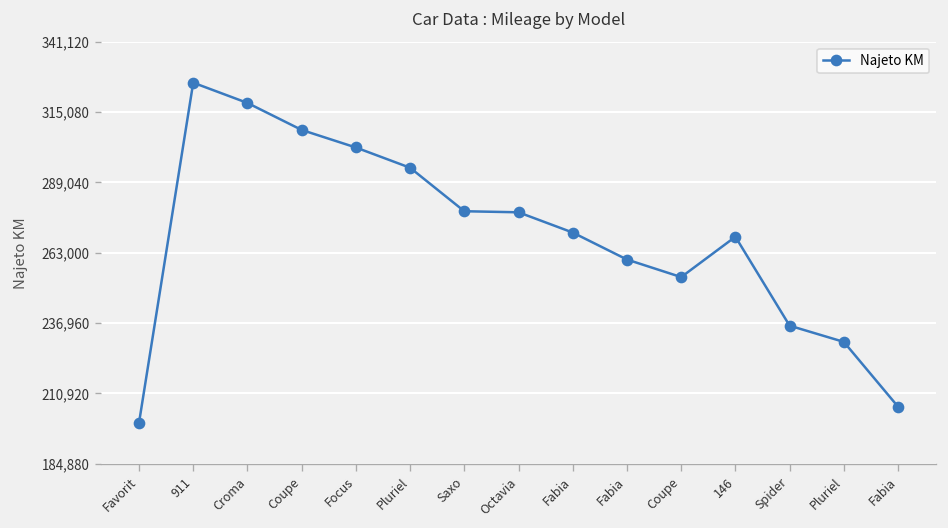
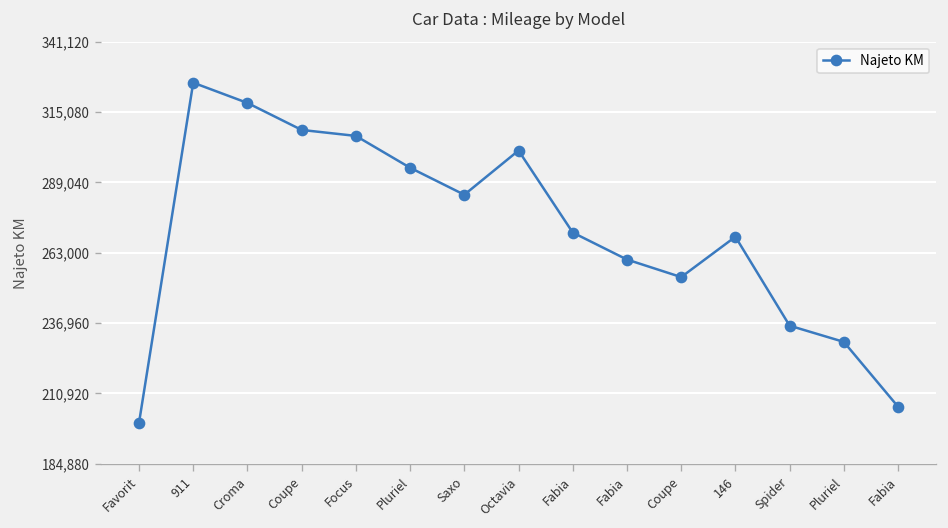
  {
    "Favorit": "200,000",
    "911": "326,000",
    "Croma": "319,000",
-   "Focus": "302,000",
-   "Saxo": "278,000",
-   "Octavia": "278,000",
+   "Focus": "306,000",
+   "Saxo": "285,000",
+   "Octavia": "301,000",
    "146": "269,000",
    "Spider": "236,000"
  }
